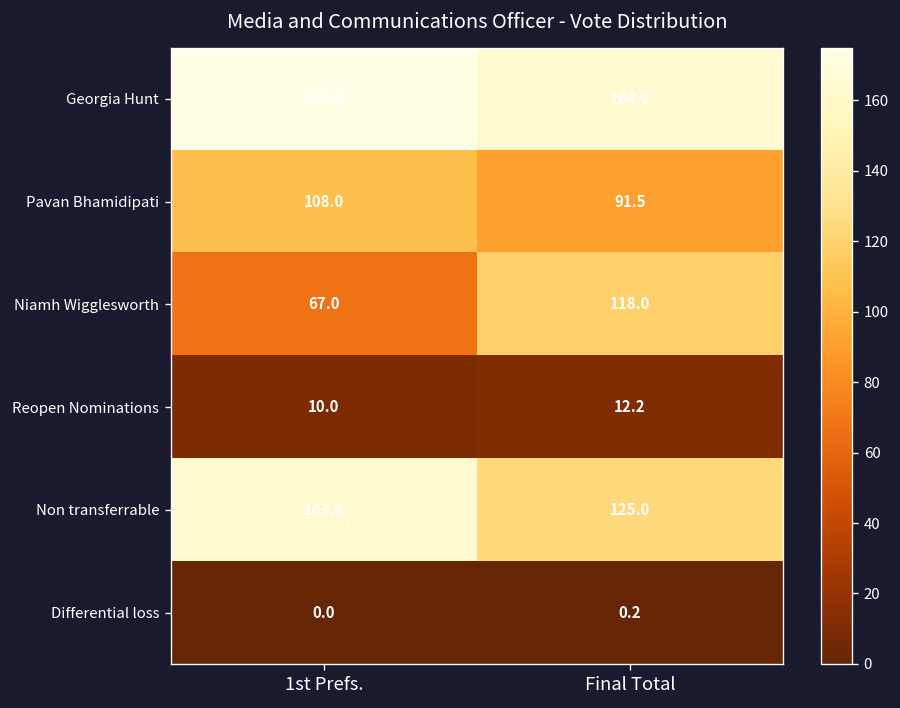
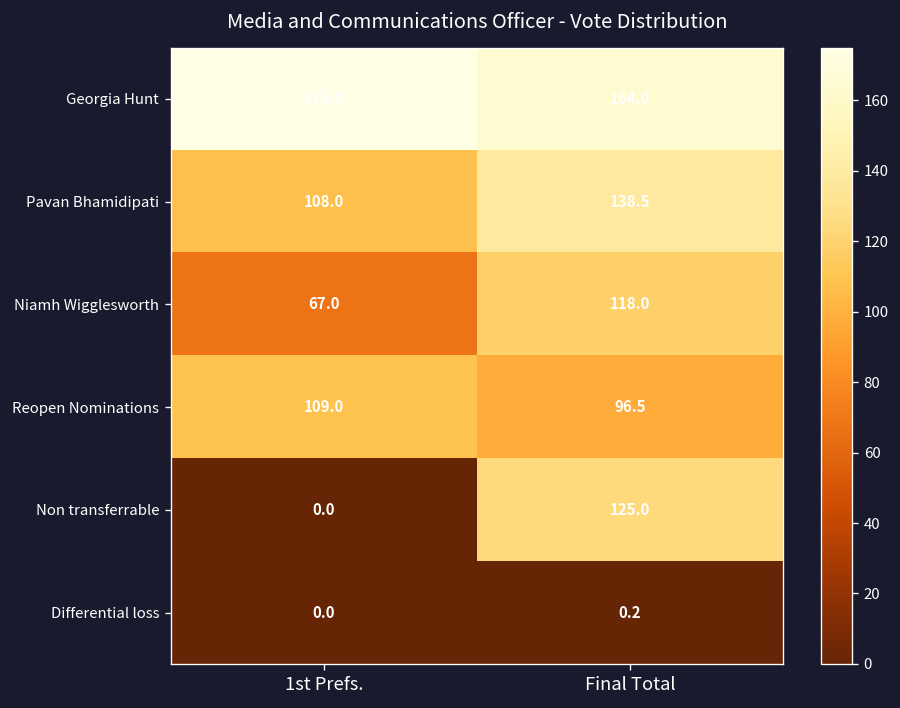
  {
    "Pavan Bhamidipati": {
      "1st Prefs.": 108.0,
-     "Final Total": 91.5
+     "Final Total": 138.5
    },
    "Niamh Wigglesworth": {
      "1st Prefs.": 67.0,
      "Final Total": 118.0
    },
    "Reopen Nominations": {
-     "1st Prefs.": 10.0,
-     "Final Total": 12.2
+     "1st Prefs.": 109.0,
+     "Final Total": 96.5
    },
    "Non transferrable": {
-     "1st Prefs.": 163.0,
+     "1st Prefs.": 0.0,
      "Final Total": 125.0
    },
    "Differential loss": {
      "1st Prefs.": 0.0,
      "Final Total": 0.2
    }
  }
